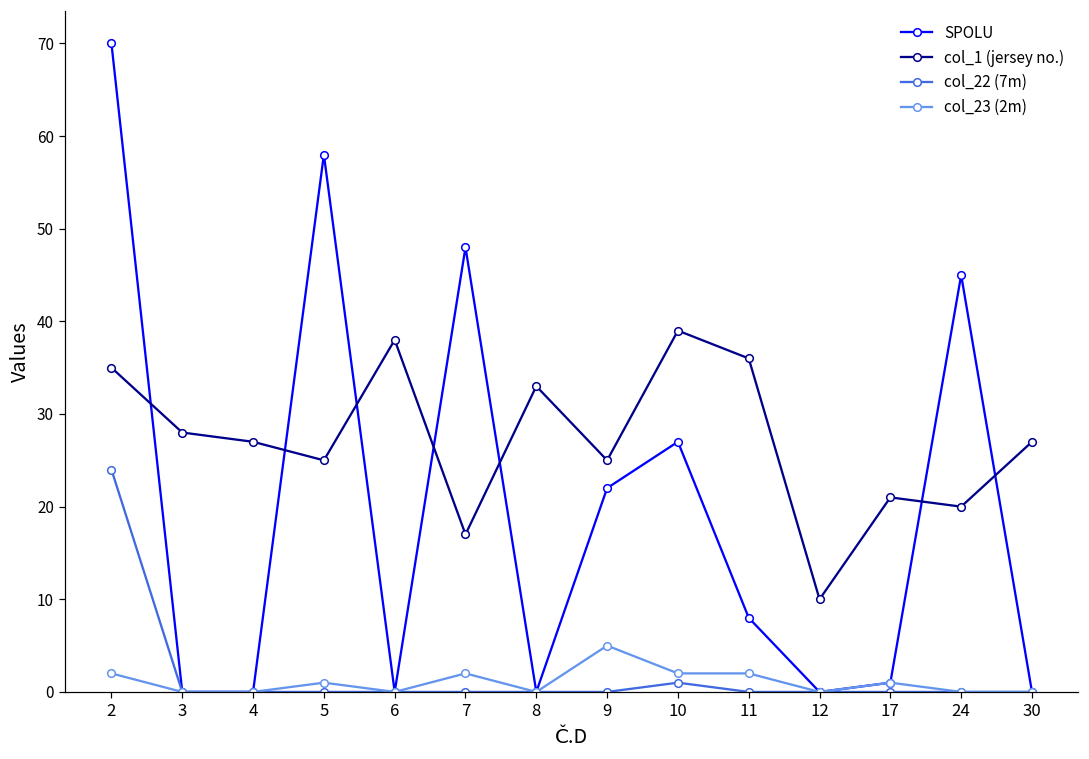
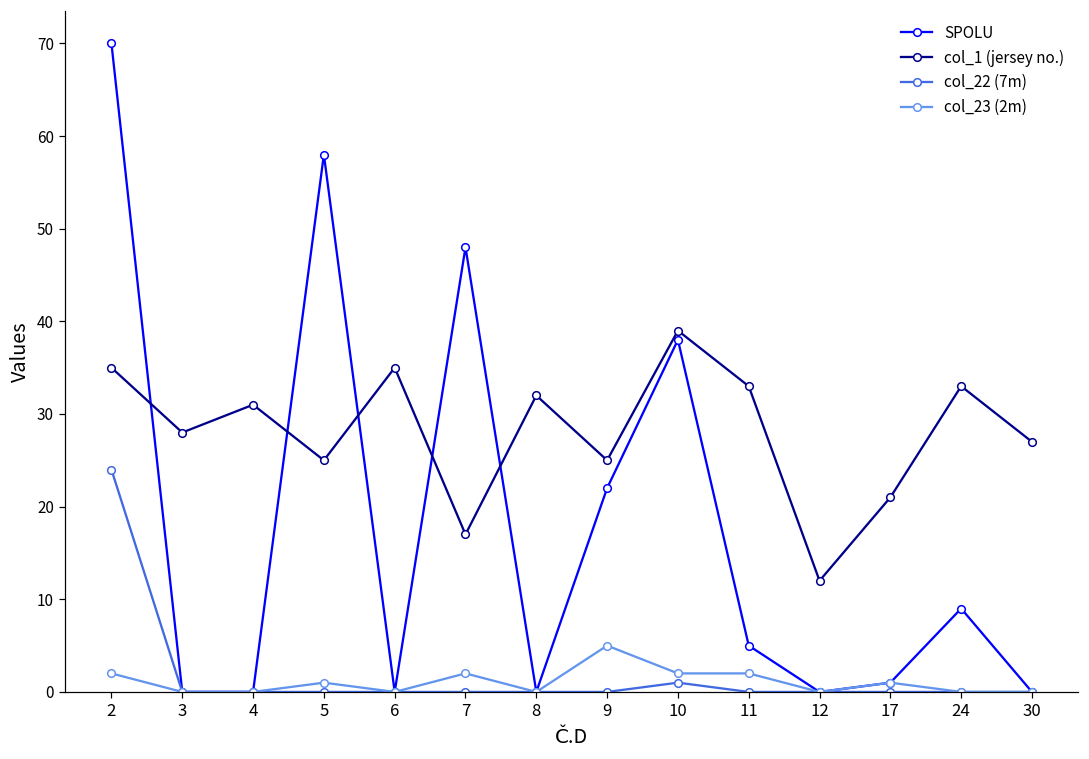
  {
    "SPOLU": {
      "2": 70,
      "5": 58,
      "7": 48,
      "9": 22,
-     "10": 27,
-     "11": 8,
-     "24": 45
+     "10": 38,
+     "11": 5,
+     "24": 9
    },
    "col_1 (jersey no.)": {
      "2": 35,
      "3": 28,
-     "4": 27,
+     "4": 31,
      "5": 25,
-     "6": 38,
+     "6": 35,
      "7": 17,
-     "8": 33,
+     "8": 32,
      "9": 25,
      "10": 39,
-     "11": 36,
-     "12": 10,
+     "11": 33,
+     "12": 12,
      "17": 21,
-     "24": 20,
+     "24": 33,
      "30": 27
    }
  }
